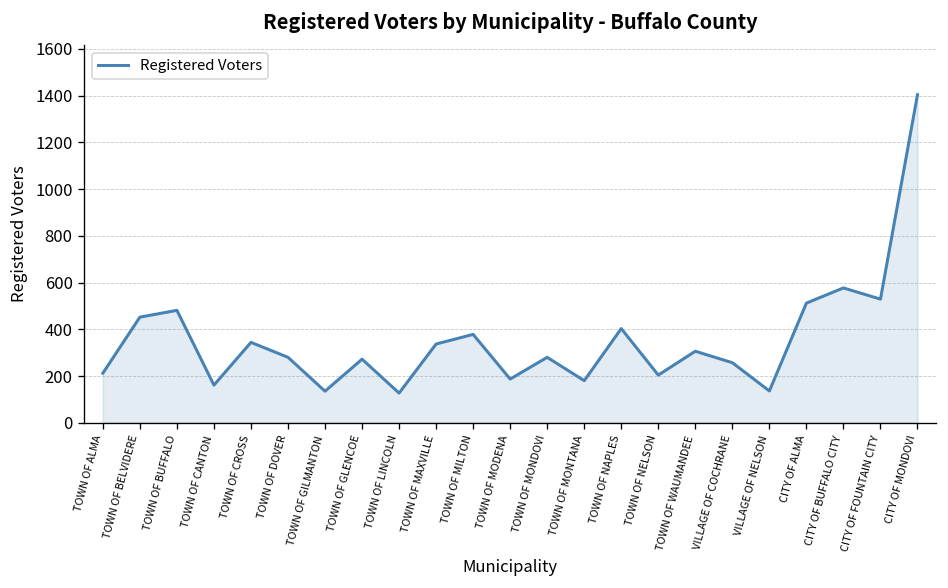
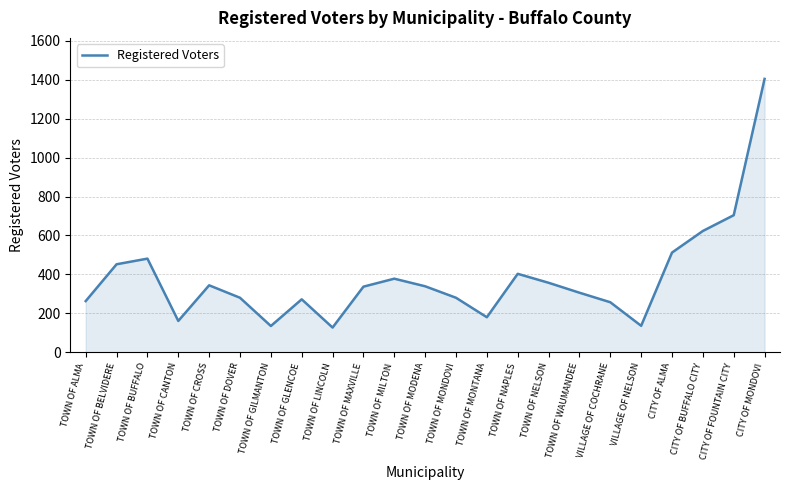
  {
-   "TOWN OF ALMA": 210,
+   "TOWN OF ALMA": 260,
    "TOWN OF BELVIDERE": 450,
    "TOWN OF BUFFALO": 480,
    "TOWN OF CANTON": 160,
    "TOWN OF CROSS": 340,
    "TOWN OF DOVER": 280,
    "TOWN OF GILMANTON": 140,
    "TOWN OF GLENCOE": 270,
    "TOWN OF LINCOLN": 130,
    "TOWN OF MAXVILLE": 340,
    "TOWN OF MILTON": 380,
-   "TOWN OF MODENA": 190,
+   "TOWN OF MODENA": 340,
    "TOWN OF MONDOVI": 280,
    "TOWN OF MONTANA": 180,
    "TOWN OF NAPLES": 400,
-   "TOWN OF NELSON": 200,
+   "TOWN OF NELSON": 360,
    "TOWN OF WAUMANDEE": 310,
    "VILLAGE OF COCHRANE": 260,
    "VILLAGE OF NELSON": 140,
    "CITY OF ALMA": 510,
-   "CITY OF BUFFALO CITY": 580,
-   "CITY OF FOUNTAIN CITY": 530,
+   "CITY OF BUFFALO CITY": 620,
+   "CITY OF FOUNTAIN CITY": 700,
    "CITY OF MONDOVI": 1400
  }
